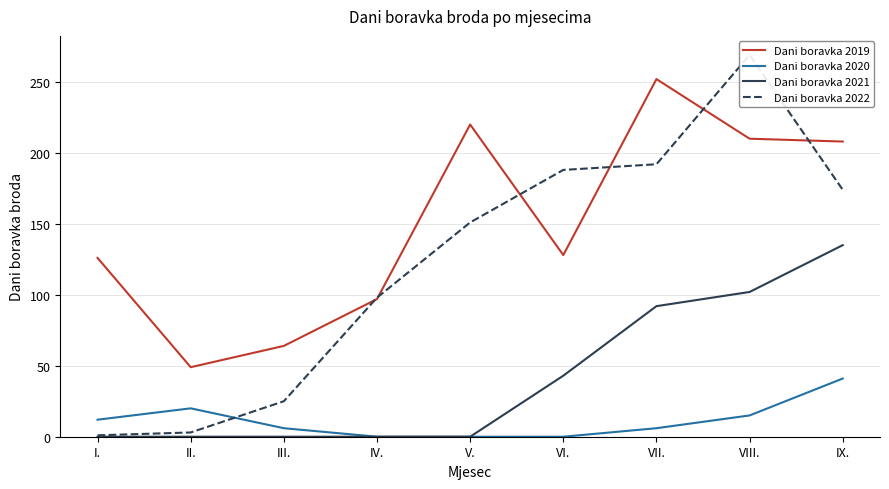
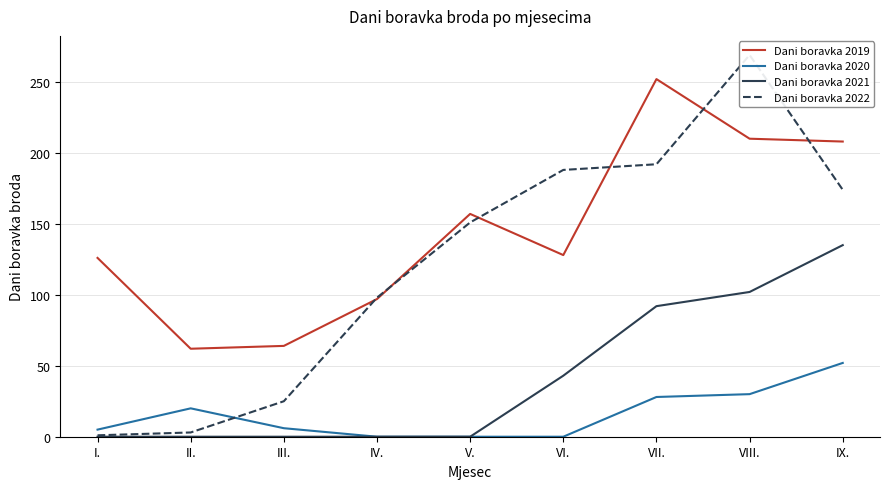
  {
    "Dani boravka 2019": {
      "I.": 126,
-     "II.": 49,
+     "II.": 62,
      "III.": 64,
-     "V.": 220,
+     "V.": 157,
      "VI.": 128,
      "VII.": 252,
      "VIII.": 210,
      "IX.": 208
    },
    "Dani boravka 2020": {
-     "I.": 12,
+     "I.": 5,
      "II.": 20,
      "III.": 6,
      "VI.": 0,
-     "VII.": 6,
-     "VIII.": 15,
-     "IX.": 41
+     "VII.": 28,
+     "VIII.": 30,
+     "IX.": 52
    }
  }
